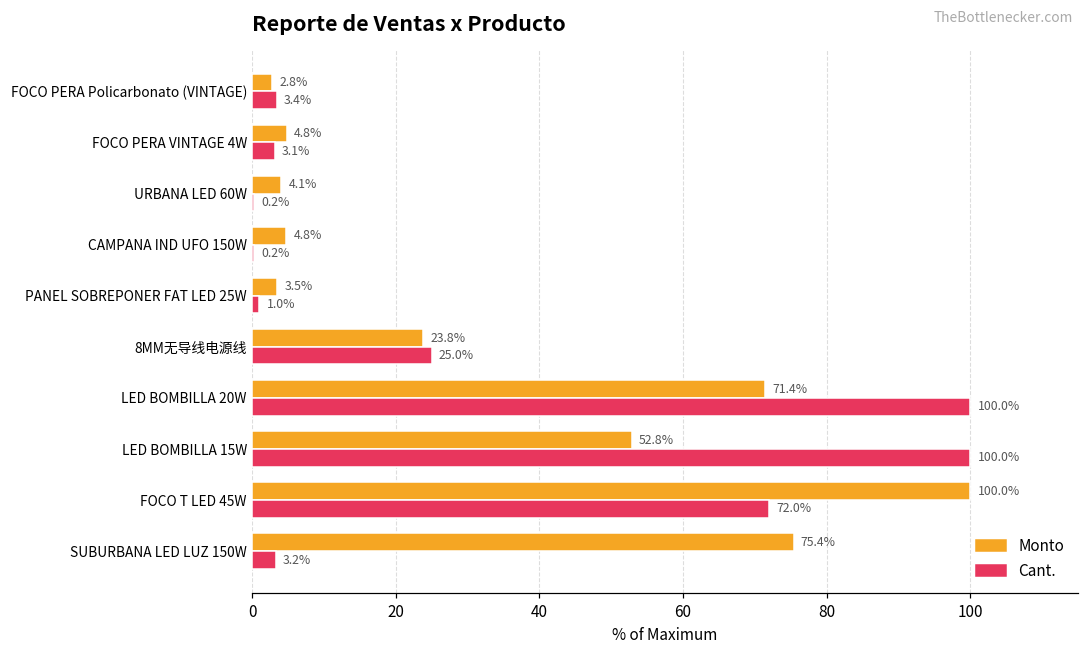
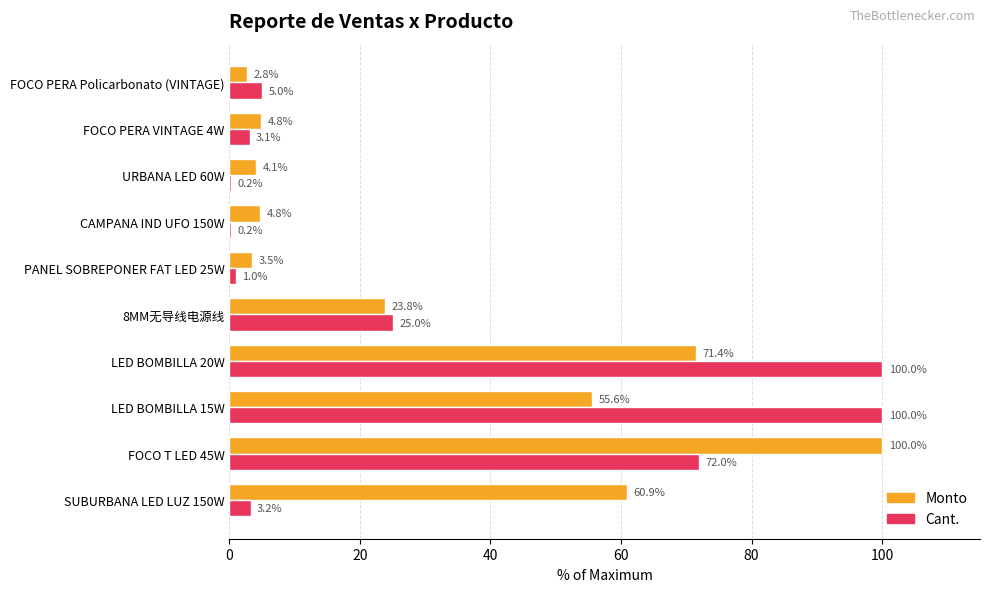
  {
    "Monto": {
      "FOCO PERA Policarbonato (VINTAGE)": "2.8%",
      "FOCO PERA VINTAGE 4W": "4.8%",
      "URBANA LED 60W": "4.1%",
      "CAMPANA IND UFO 150W": "4.8%",
      "PANEL SOBREPONER FAT LED 25W": "3.5%",
      "8MM无导线电源线": "23.8%",
      "LED BOMBILLA 20W": "71.4%",
-     "LED BOMBILLA 15W": "52.8%",
+     "LED BOMBILLA 15W": "55.6%",
      "FOCO T LED 45W": "100.0%",
-     "SUBURBANA LED LUZ 150W": "75.4%"
+     "SUBURBANA LED LUZ 150W": "60.9%"
    },
    "Cant.": {
-     "FOCO PERA Policarbonato (VINTAGE)": "3.4%",
+     "FOCO PERA Policarbonato (VINTAGE)": "5.0%",
      "FOCO PERA VINTAGE 4W": "3.1%",
      "URBANA LED 60W": "0.2%",
      "CAMPANA IND UFO 150W": "0.2%",
      "PANEL SOBREPONER FAT LED 25W": "1.0%",
      "8MM无导线电源线": "25.0%",
      "LED BOMBILLA 20W": "100.0%",
      "LED BOMBILLA 15W": "100.0%",
      "FOCO T LED 45W": "72.0%",
      "SUBURBANA LED LUZ 150W": "3.2%"
    }
  }
